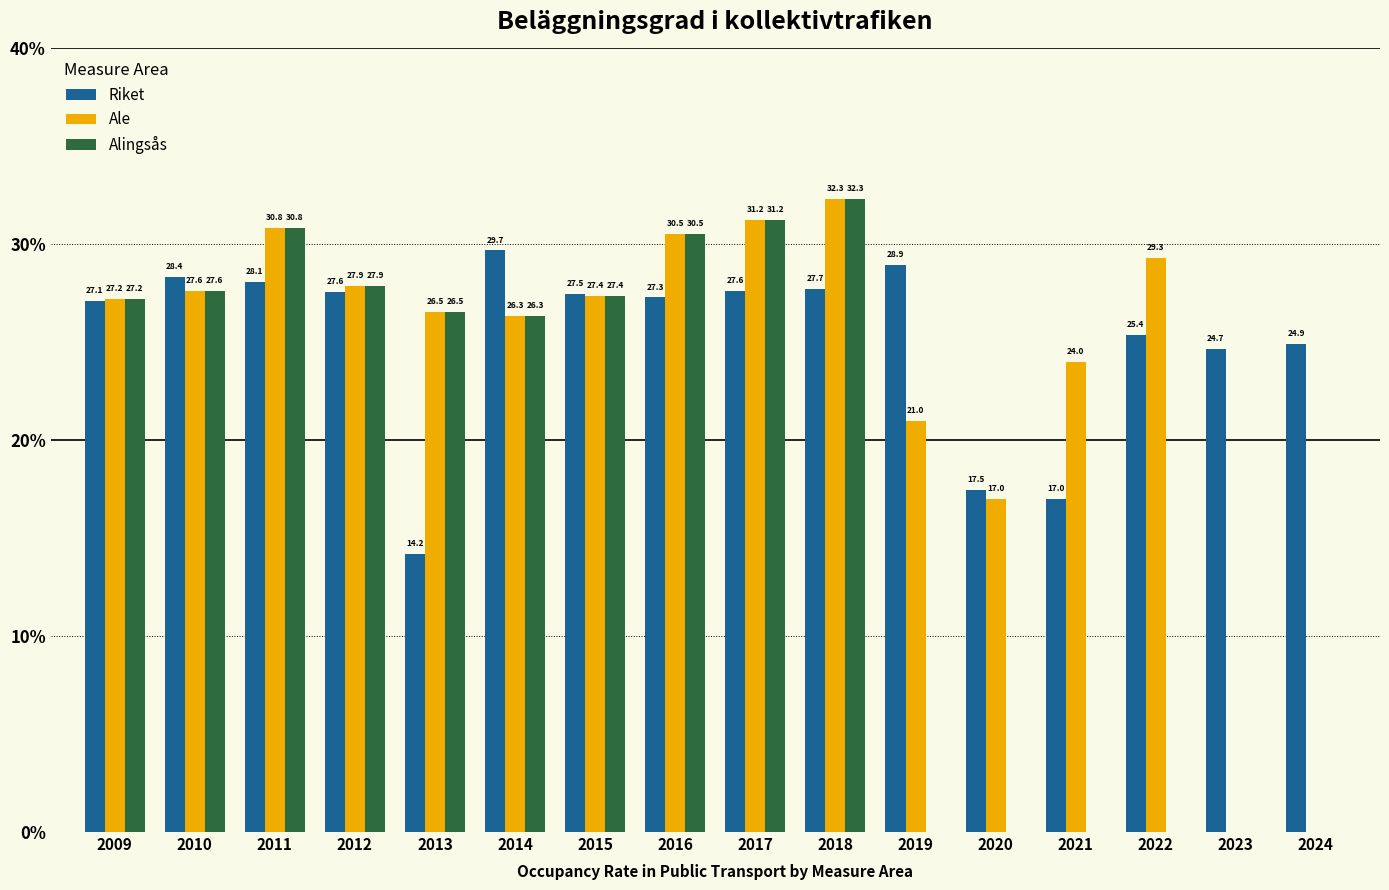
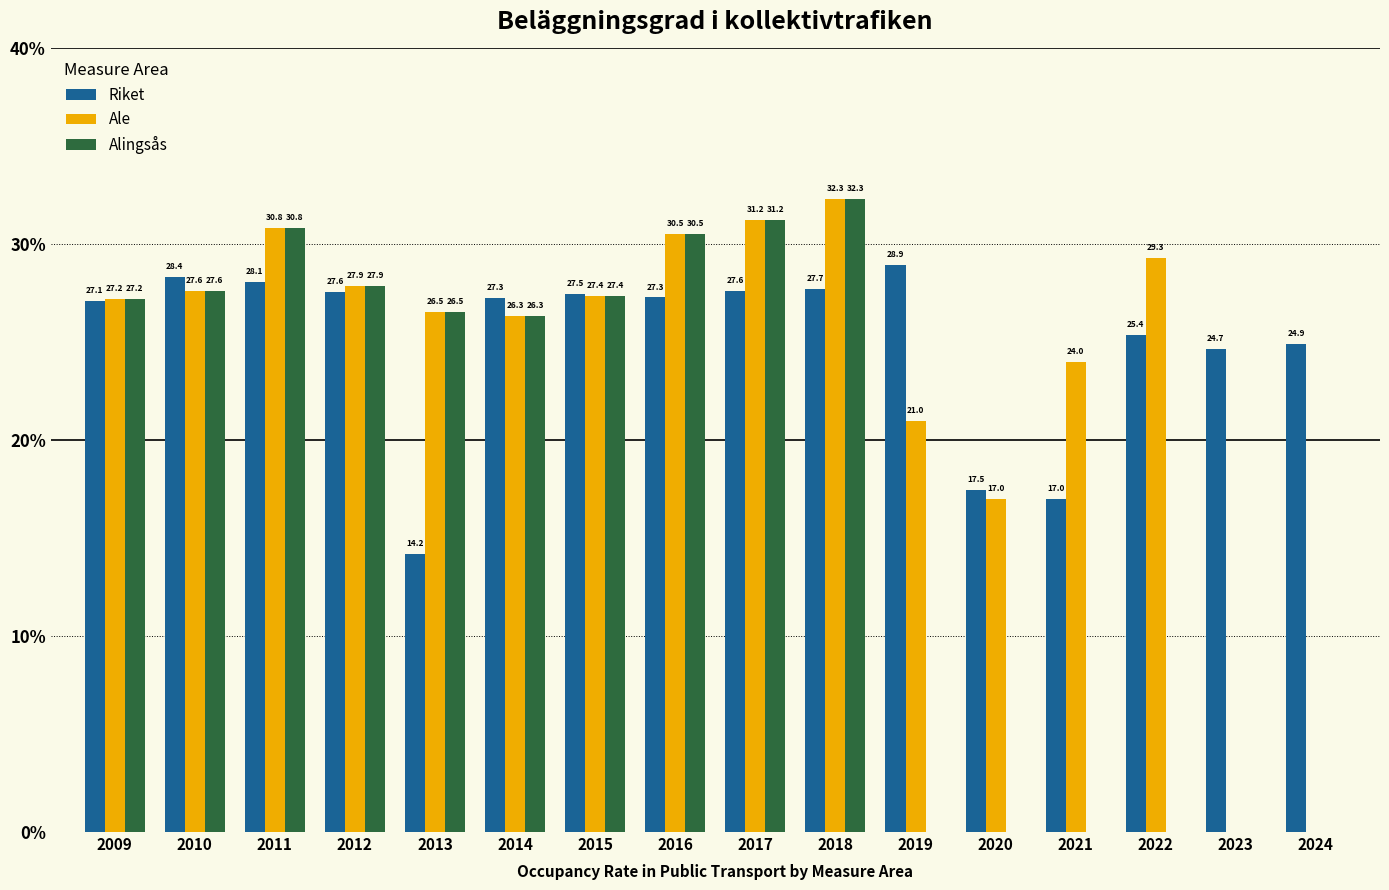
  {
    "Riket": {
      "2009": 27.1,
      "2010": 28.4,
      "2011": 28.1,
      "2012": 27.6,
      "2013": 14.2,
-     "2014": 29.7,
+     "2014": 27.3,
      "2015": 27.5,
      "2016": 27.3,
      "2017": 27.6,
      "2018": 27.7,
      "2019": 28.9,
      "2020": 17.5,
      "2021": 17.0,
      "2022": 25.4,
      "2023": 24.7,
      "2024": 24.9
    },
    "Ale": {
      "2009": 27.2,
      "2010": 27.6,
      "2011": 30.8,
      "2012": 27.9,
      "2013": 26.5,
      "2014": 26.3,
      "2015": 27.4,
      "2016": 30.5,
      "2017": 31.2,
      "2018": 32.3,
      "2019": 21.0,
      "2020": 17.0,
      "2021": 24.0,
      "2022": 29.3
    },
    "Alingsås": {
      "2009": 27.2,
      "2010": 27.6,
      "2011": 30.8,
      "2012": 27.9,
      "2013": 26.5,
      "2014": 26.3,
      "2015": 27.4,
      "2016": 30.5,
      "2017": 31.2,
      "2018": 32.3
    }
  }
